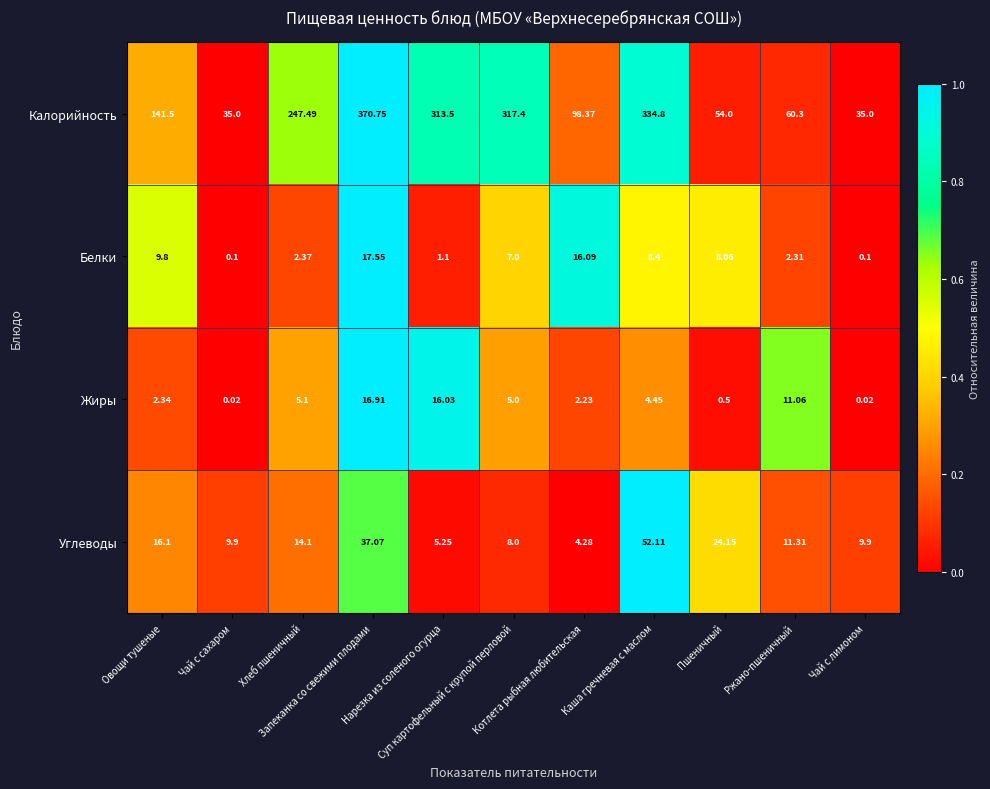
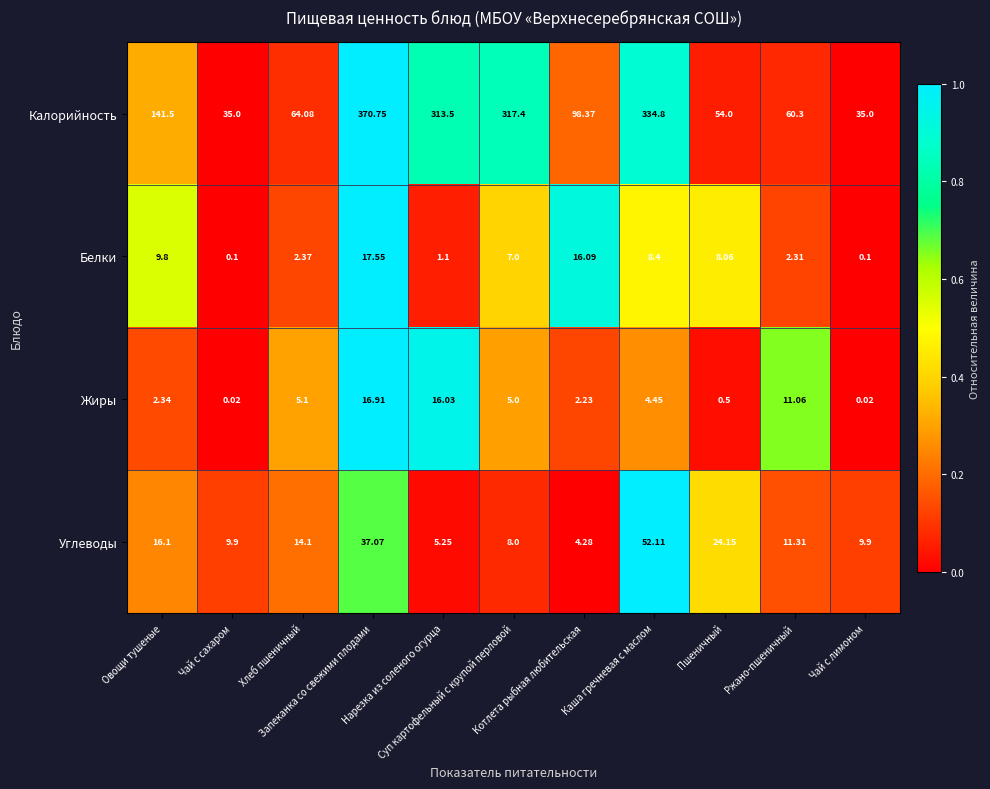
  {
    "Калорийность": {
      "Овощи тушеные": 141.5,
      "Чай с сахаром": 35.0,
-     "Хлеб пшеничный": 247.49,
+     "Хлеб пшеничный": 64.08,
      "Запеканка со свежими плодами": 370.75,
      "Нарезка из соленого огурца": 313.5,
      "Суп картофельный с крупой перловой": 317.4,
      "Котлета рыбная любительская": 98.37,
      "Каша гречневая с маслом": 334.8,
      "Пшеничный": 54.0,
      "Ржано-пшеничный": 60.3,
      "Чай с лимоном": 35.0
    },
    "Белки": {
      "Овощи тушеные": 9.8,
      "Чай с сахаром": 0.1,
      "Хлеб пшеничный": 2.37,
      "Запеканка со свежими плодами": 17.55,
      "Нарезка из соленого огурца": 1.1,
      "Суп картофельный с крупой перловой": 7.0,
      "Котлета рыбная любительская": 16.09,
      "Каша гречневая с маслом": 8.4,
      "Пшеничный": 8.06,
      "Ржано-пшеничный": 2.31,
      "Чай с лимоном": 0.1
    },
    "Жиры": {
      "Овощи тушеные": 2.34,
      "Чай с сахаром": 0.02,
      "Хлеб пшеничный": 5.1,
      "Запеканка со свежими плодами": 16.91,
      "Нарезка из соленого огурца": 16.03,
      "Суп картофельный с крупой перловой": 5.0,
      "Котлета рыбная любительская": 2.23,
      "Каша гречневая с маслом": 4.45,
      "Пшеничный": 0.5,
      "Ржано-пшеничный": 11.06,
      "Чай с лимоном": 0.02
    },
    "Углеводы": {
      "Овощи тушеные": 16.1,
      "Чай с сахаром": 9.9,
      "Хлеб пшеничный": 14.1,
      "Запеканка со свежими плодами": 37.07,
      "Нарезка из соленого огурца": 5.25,
      "Суп картофельный с крупой перловой": 8.0,
      "Котлета рыбная любительская": 4.28,
      "Каша гречневая с маслом": 52.11,
      "Пшеничный": 24.15,
      "Ржано-пшеничный": 11.31,
      "Чай с лимоном": 9.9
    }
  }
